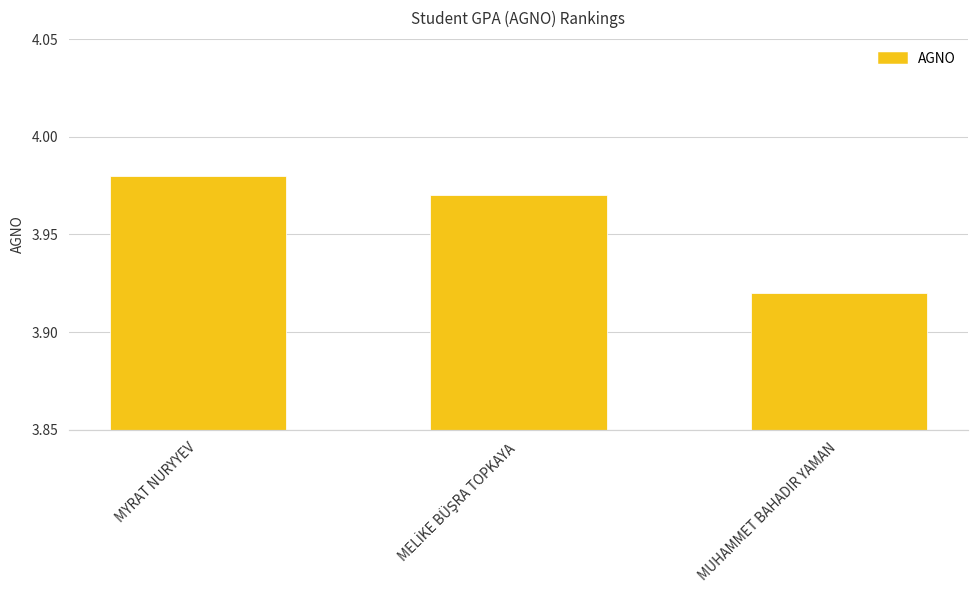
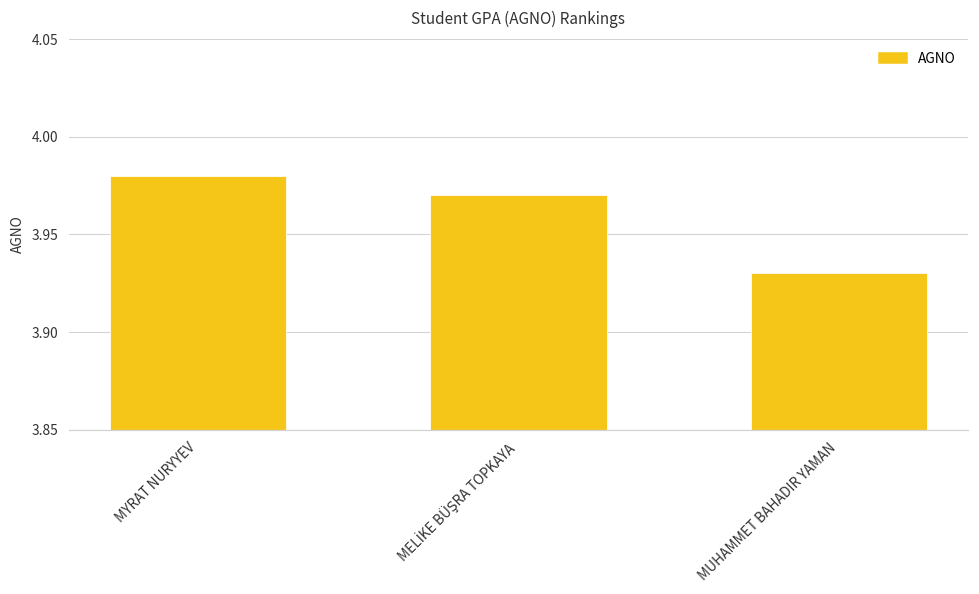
  {
    "MYRAT NURYYEV": 3.98,
    "MELİKE BÜŞRA TOPKAYA": 3.97,
-   "MUHAMMET BAHADIR YAMAN": 3.92
+   "MUHAMMET BAHADIR YAMAN": 3.93
  }
